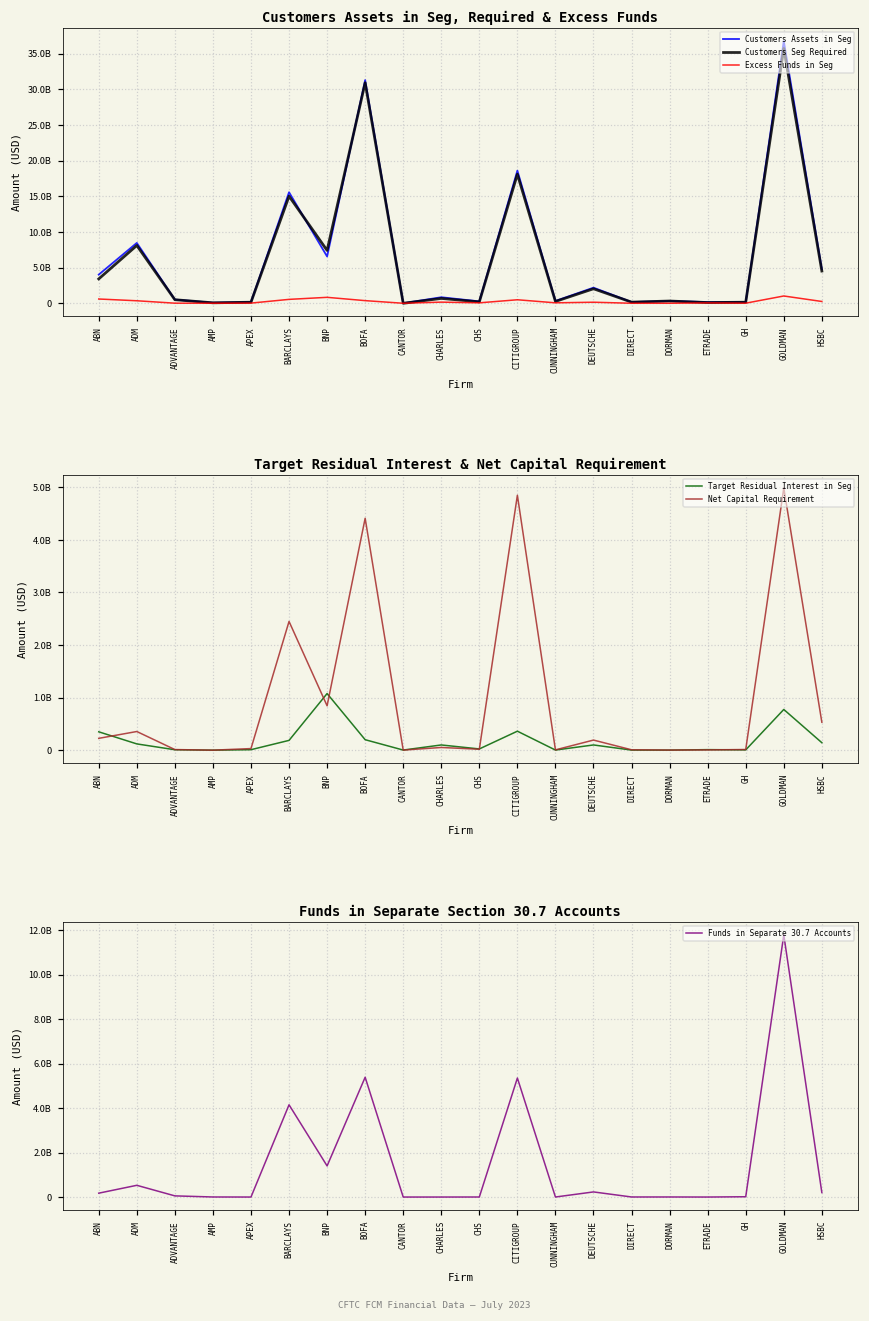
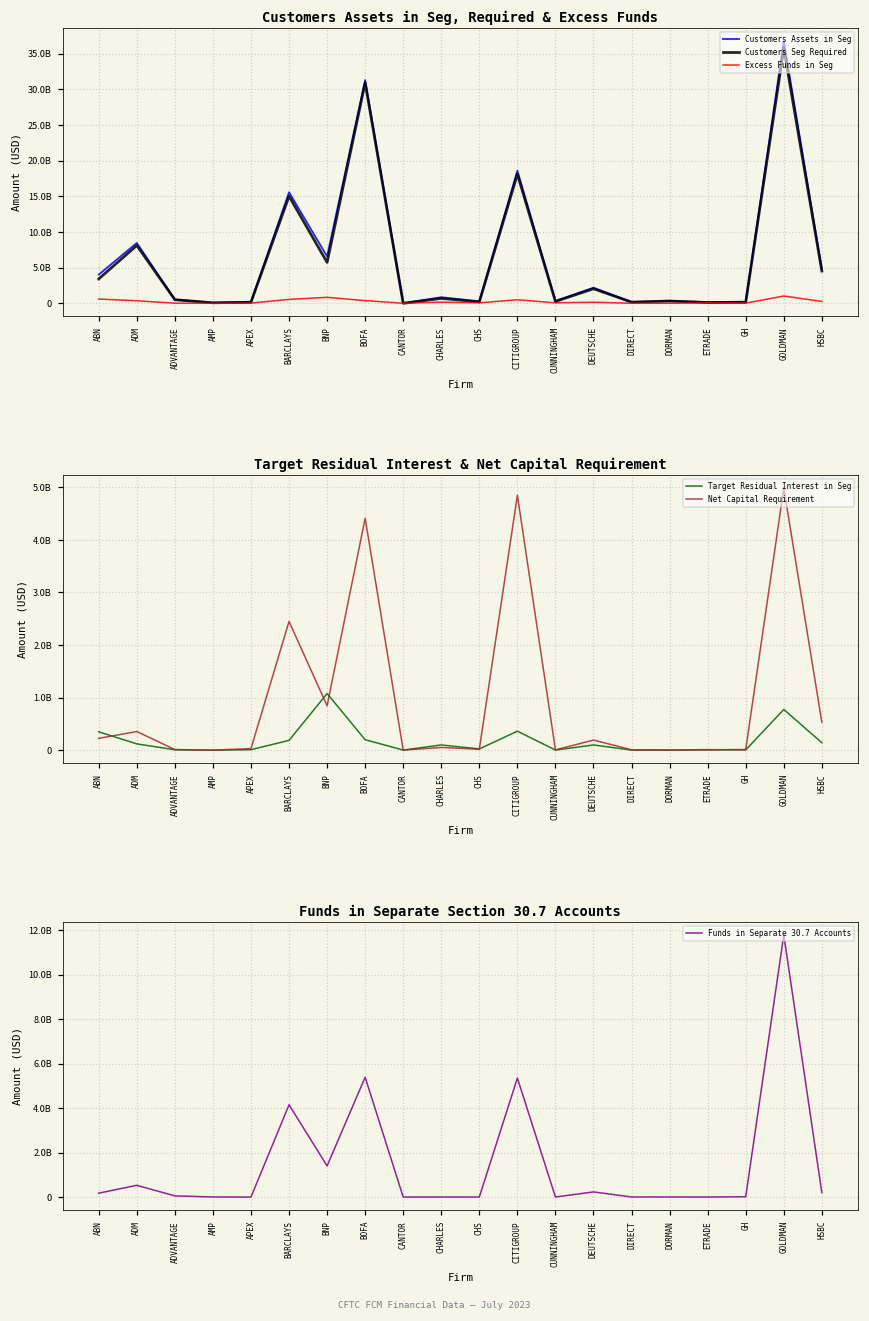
  {
    "Customers Assets in Seg, Required & Excess Funds": {
      "Customers Assets in Seg": {
        "ABN": 4000000000,
        "BARCLAYS": 16000000000,
        "BNP": 7000000000,
        "CITIGROUP": 19000000000
      },
      "Customers Seg Required": {
        "ABN": 3000000000,
        "BARCLAYS": 15000000000,
-       "BNP": 7000000000,
+       "BNP": 6000000000,
        "CITIGROUP": 18000000000
      },
      "Excess Funds in Seg": {
        "ABN": 1000000000,
        "ADM": 0,
        "ADVANTAGE": 0,
        "BARCLAYS": 1000000000,
        "BNP": 1000000000,
        "BOFA": 0,
        "CHARLES": 0,
        "CITIGROUP": 0,
        "DEUTSCHE": 0,
        "GOLDMAN": 1000000000,
        "HSBC": 0
      }
    },
    "Target Residual Interest & Net Capital Requirement": {
      "Target Residual Interest in Seg": {
        "ABN": 400000000,
        "ADM": 100000000,
        "BARCLAYS": 200000000,
        "BNP": 1100000000,
        "BOFA": 200000000,
        "CITIGROUP": 400000000,
        "DEUTSCHE": 100000000,
        "GOLDMAN": 800000000,
        "HSBC": 100000000
      },
      "Net Capital Requirement": {
        "ABN": 200000000,
        "ADM": 400000000,
        "BARCLAYS": 2400000000,
        "BNP": 800000000,
        "BOFA": 4400000000,
        "CITIGROUP": 4800000000,
        "DEUTSCHE": 200000000,
        "HSBC": 500000000
      }
    },
    "Funds in Separate Section 30.7 Accounts": {
      "ABN": 200000000,
      "ADM": 500000000,
      "ADVANTAGE": 100000000,
      "AMP": 0,
      "APEX": 0,
      "BARCLAYS": 4100000000,
      "BNP": 1400000000,
      "BOFA": 5400000000,
      "CANTOR": 0,
      "CHARLES": 0,
      "CHS": 0,
      "CITIGROUP": 5400000000,
      "CUNNINGHAM": 0,
      "DEUTSCHE": 200000000,
      "DIRECT": 0,
      "DORMAN": 0,
      "ETRADE": 0,
      "GH": 0,
      "HSBC": 200000000
    }
  }
